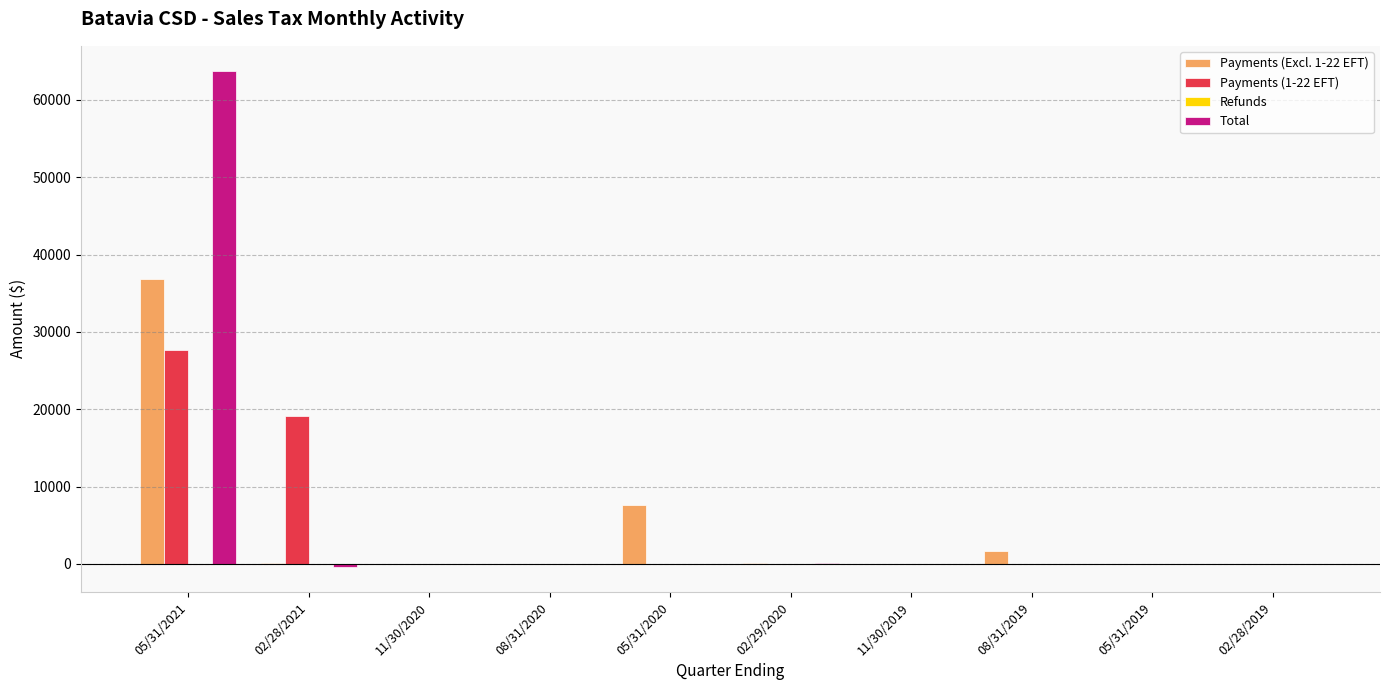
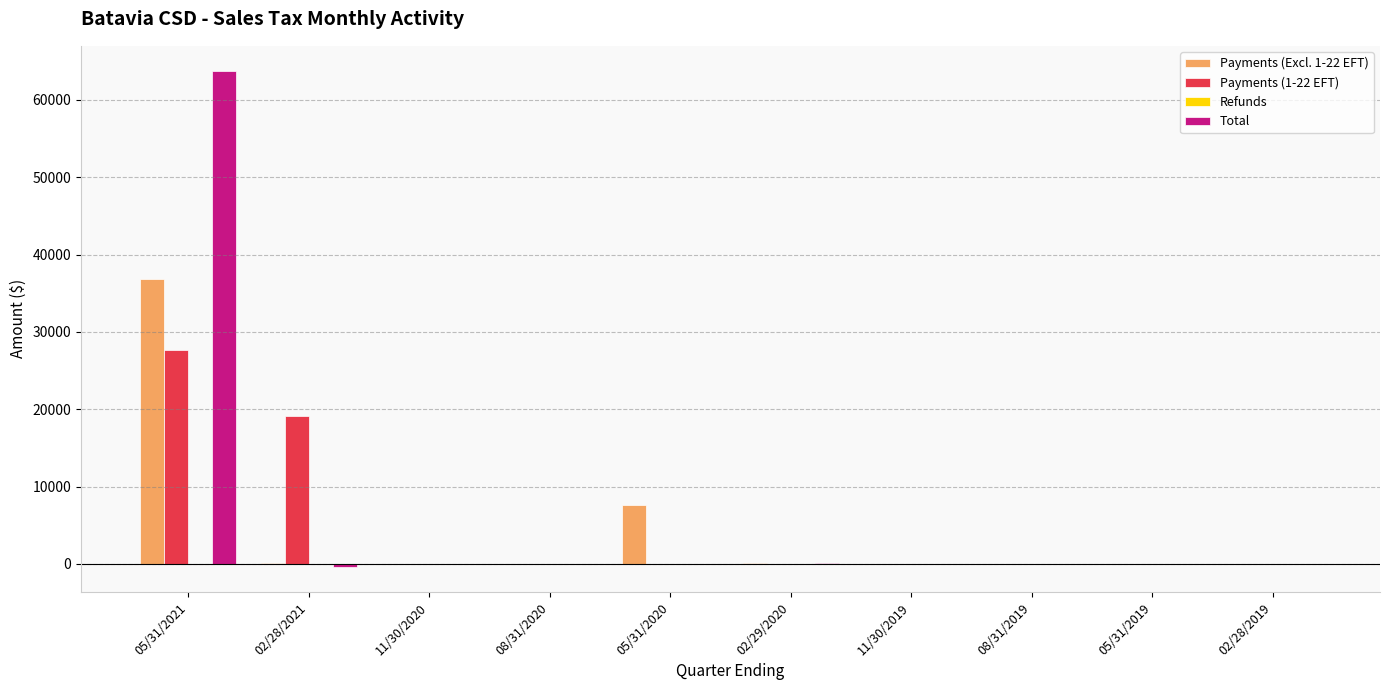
  {
    "Payments (Excl. 1-22 EFT)": {
      "05/31/2021": 37000,
      "05/31/2020": 8000,
-     "08/31/2019": 2000
+     "08/31/2019": 0
    },
    "Payments (1-22 EFT)": {
      "05/31/2021": 28000,
      "02/28/2021": 19000,
      "11/30/2020": 0,
      "08/31/2020": 0,
      "05/31/2020": 0,
      "02/29/2020": 0,
      "11/30/2019": 0,
      "08/31/2019": 0,
      "05/31/2019": 0,
      "02/28/2019": 0
    },
    "Total": {
      "05/31/2021": 64000,
      "02/28/2021": 0
    }
  }
